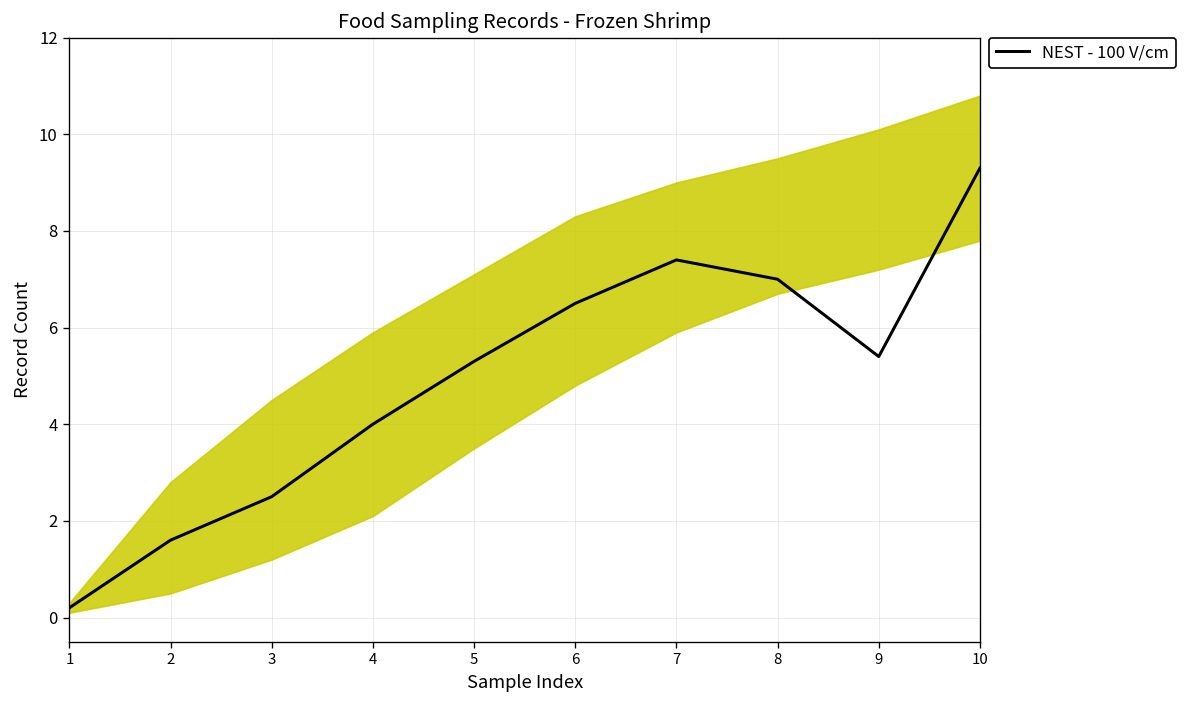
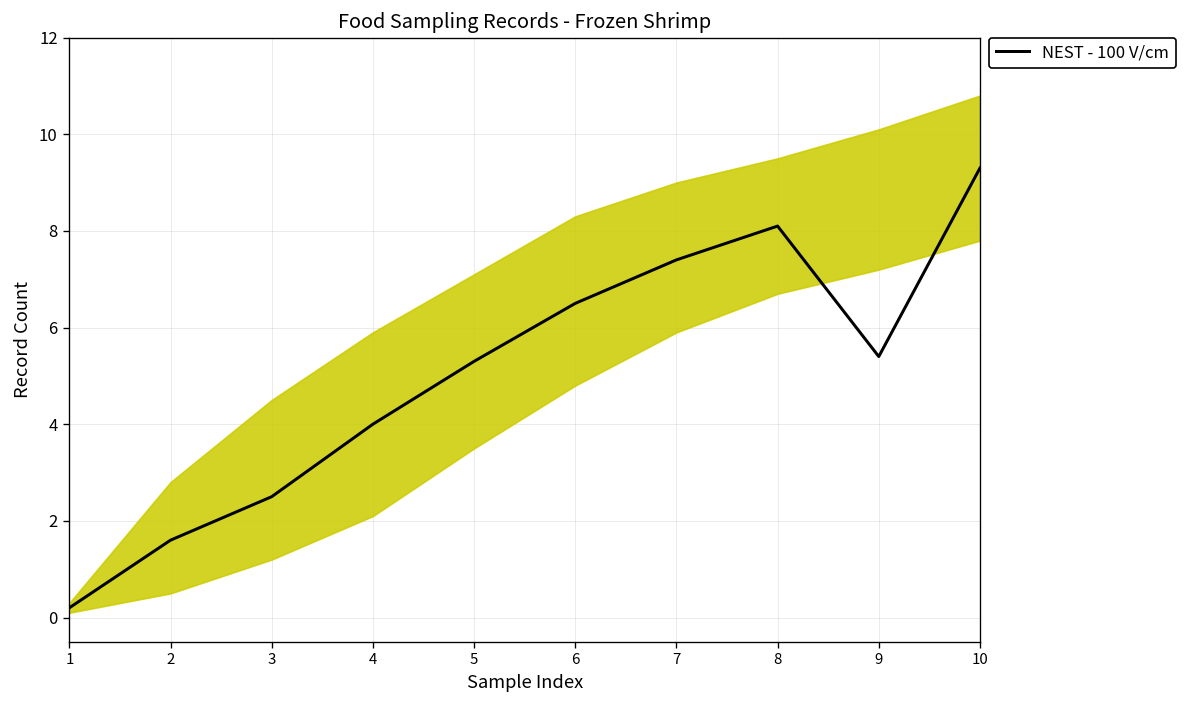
  {
    "NEST - 100 V/cm": {
      "1": 0.2,
      "2": 1.6,
      "3": 2.5,
      "4": 4.0,
      "5": 5.3,
      "6": 6.5,
      "7": 7.4,
-     "8": 7.0,
+     "8": 8.1,
      "9": 5.4,
      "10": 9.3
    }
  }
